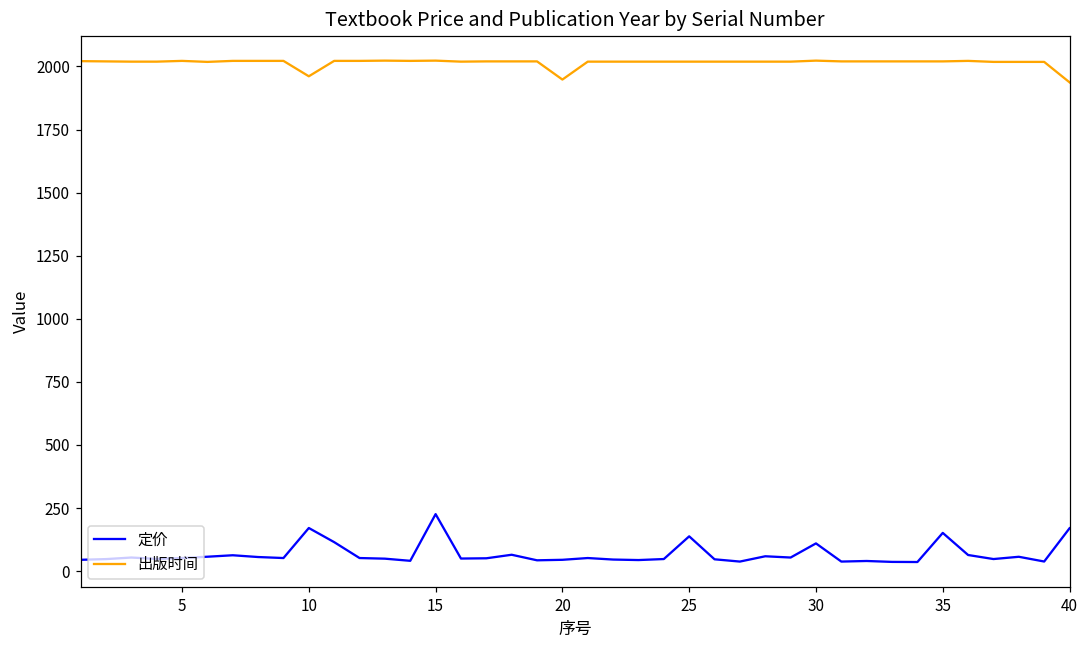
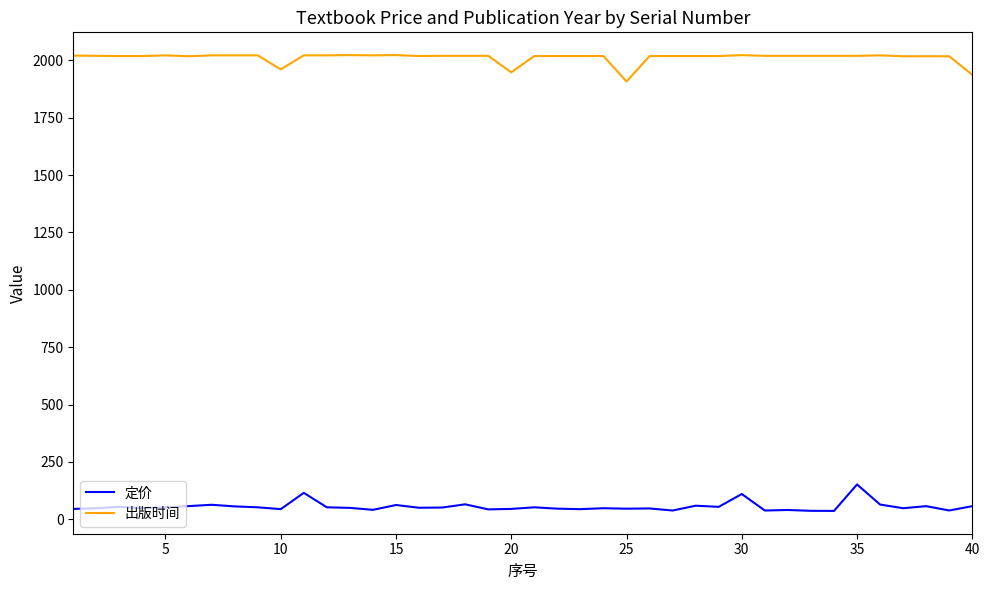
  {
    "定价": {
-     "10": 170,
-     "15": 230,
+     "10": 40,
+     "15": 60,
      "20": 50,
-     "25": 140,
+     "25": 50,
      "30": 110,
      "35": 150,
-     "40": 170
+     "40": 60
    },
    "出版时间": {
      "5": 2020,
      "10": 1960,
      "15": 2020,
      "20": 1950,
-     "25": 2020,
+     "25": 1910,
      "30": 2020,
      "35": 2020,
      "40": 1940
    }
  }
